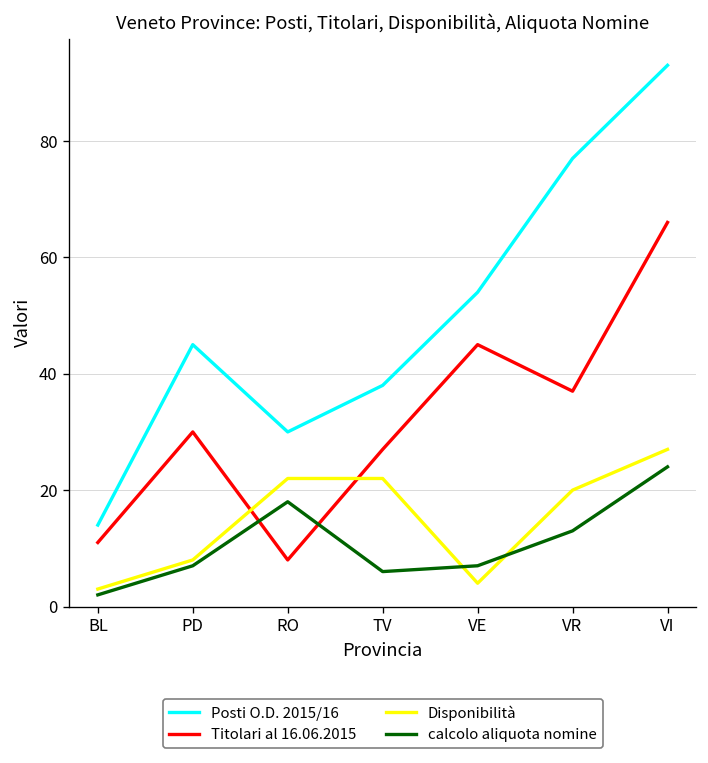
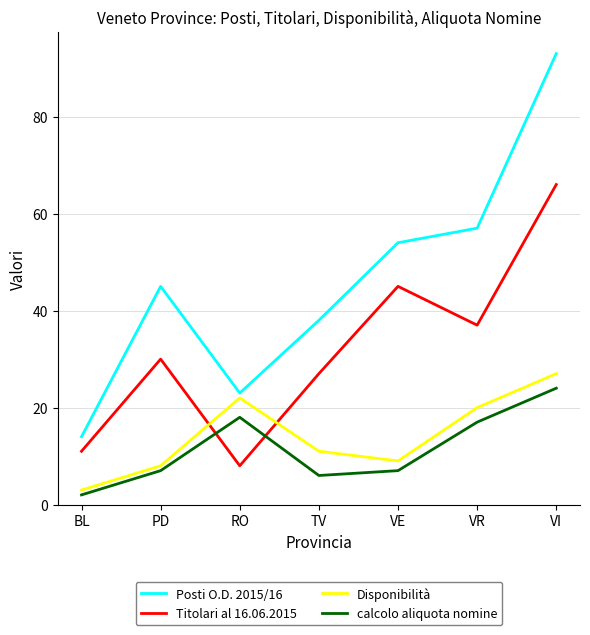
  {
    "Posti O.D. 2015/16": {
      "BL": 14,
      "PD": 45,
-     "RO": 30,
+     "RO": 23,
      "TV": 38,
      "VE": 54,
-     "VR": 77,
+     "VR": 57,
      "VI": 93
    },
    "Titolari al 16.06.2015": {
      "BL": 11,
      "PD": 30,
      "RO": 8,
      "TV": 27,
      "VE": 45,
      "VR": 37,
      "VI": 66
    },
    "Disponibilità": {
      "BL": 3,
      "PD": 8,
      "RO": 22,
-     "TV": 22,
-     "VE": 4,
+     "TV": 11,
+     "VE": 9,
      "VR": 20,
      "VI": 27
    },
    "calcolo aliquota nomine": {
      "BL": 2,
      "PD": 7,
      "RO": 18,
      "TV": 6,
      "VE": 7,
-     "VR": 13,
+     "VR": 17,
      "VI": 24
    }
  }
